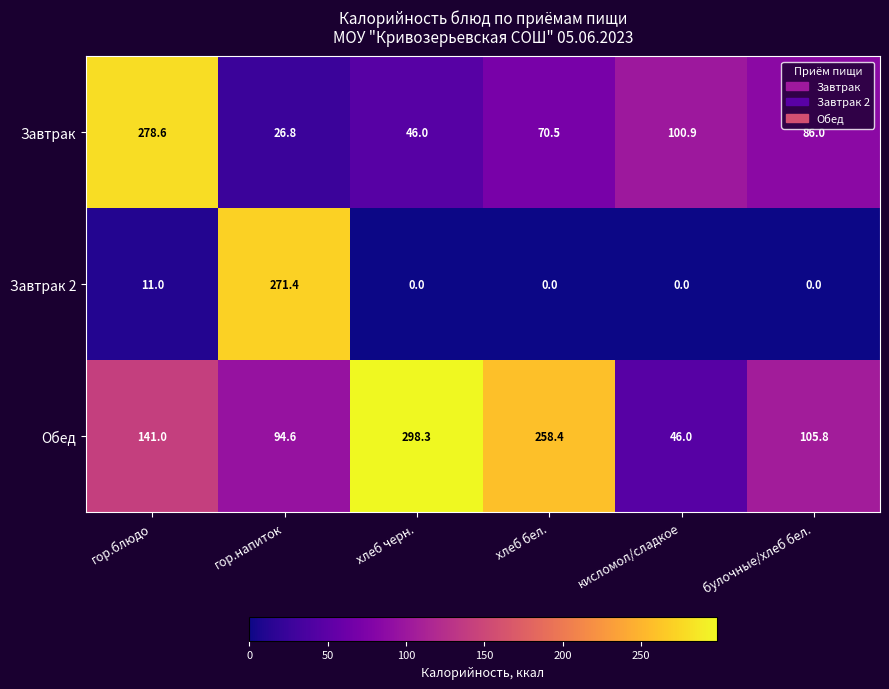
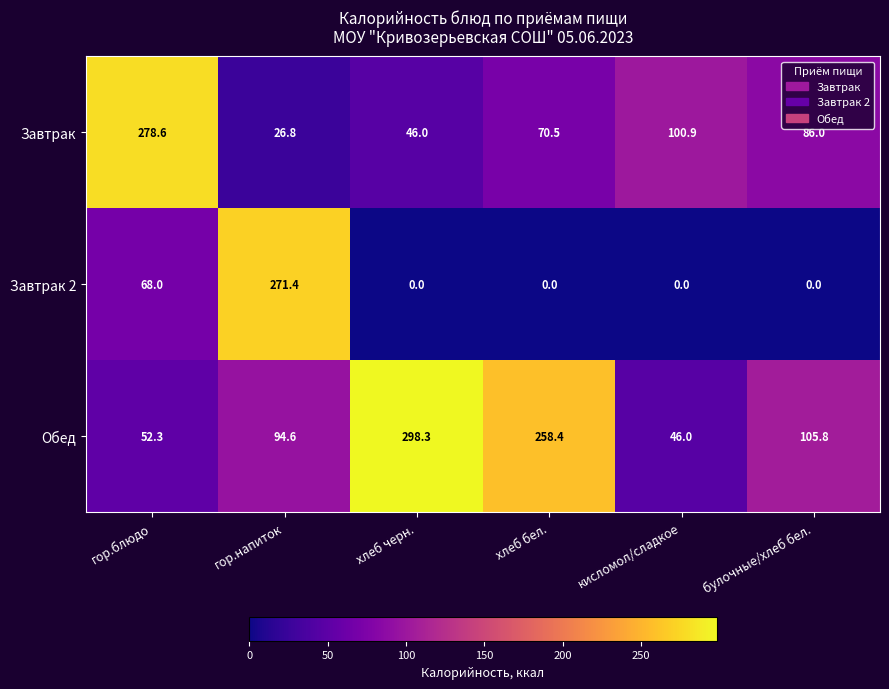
  {
    "Завтрак": {
      "гор.блюдо": 278.6,
      "гор.напиток": 26.8,
      "хлеб черн.": 46.0,
      "хлеб бел.": 70.5,
      "кисломол/сладкое": 100.9
    },
    "Завтрак 2": {
-     "гор.блюдо": 11.0,
+     "гор.блюдо": 68.0,
      "гор.напиток": 271.4,
      "хлеб черн.": 0.0,
      "хлеб бел.": 0.0,
      "кисломол/сладкое": 0.0,
      "булочные/хлеб бел.": 0.0
    },
    "Обед": {
-     "гор.блюдо": 141.0,
+     "гор.блюдо": 52.3,
      "гор.напиток": 94.6,
      "хлеб черн.": 298.3,
      "хлеб бел.": 258.4,
      "кисломол/сладкое": 46.0,
      "булочные/хлеб бел.": 105.8
    }
  }
